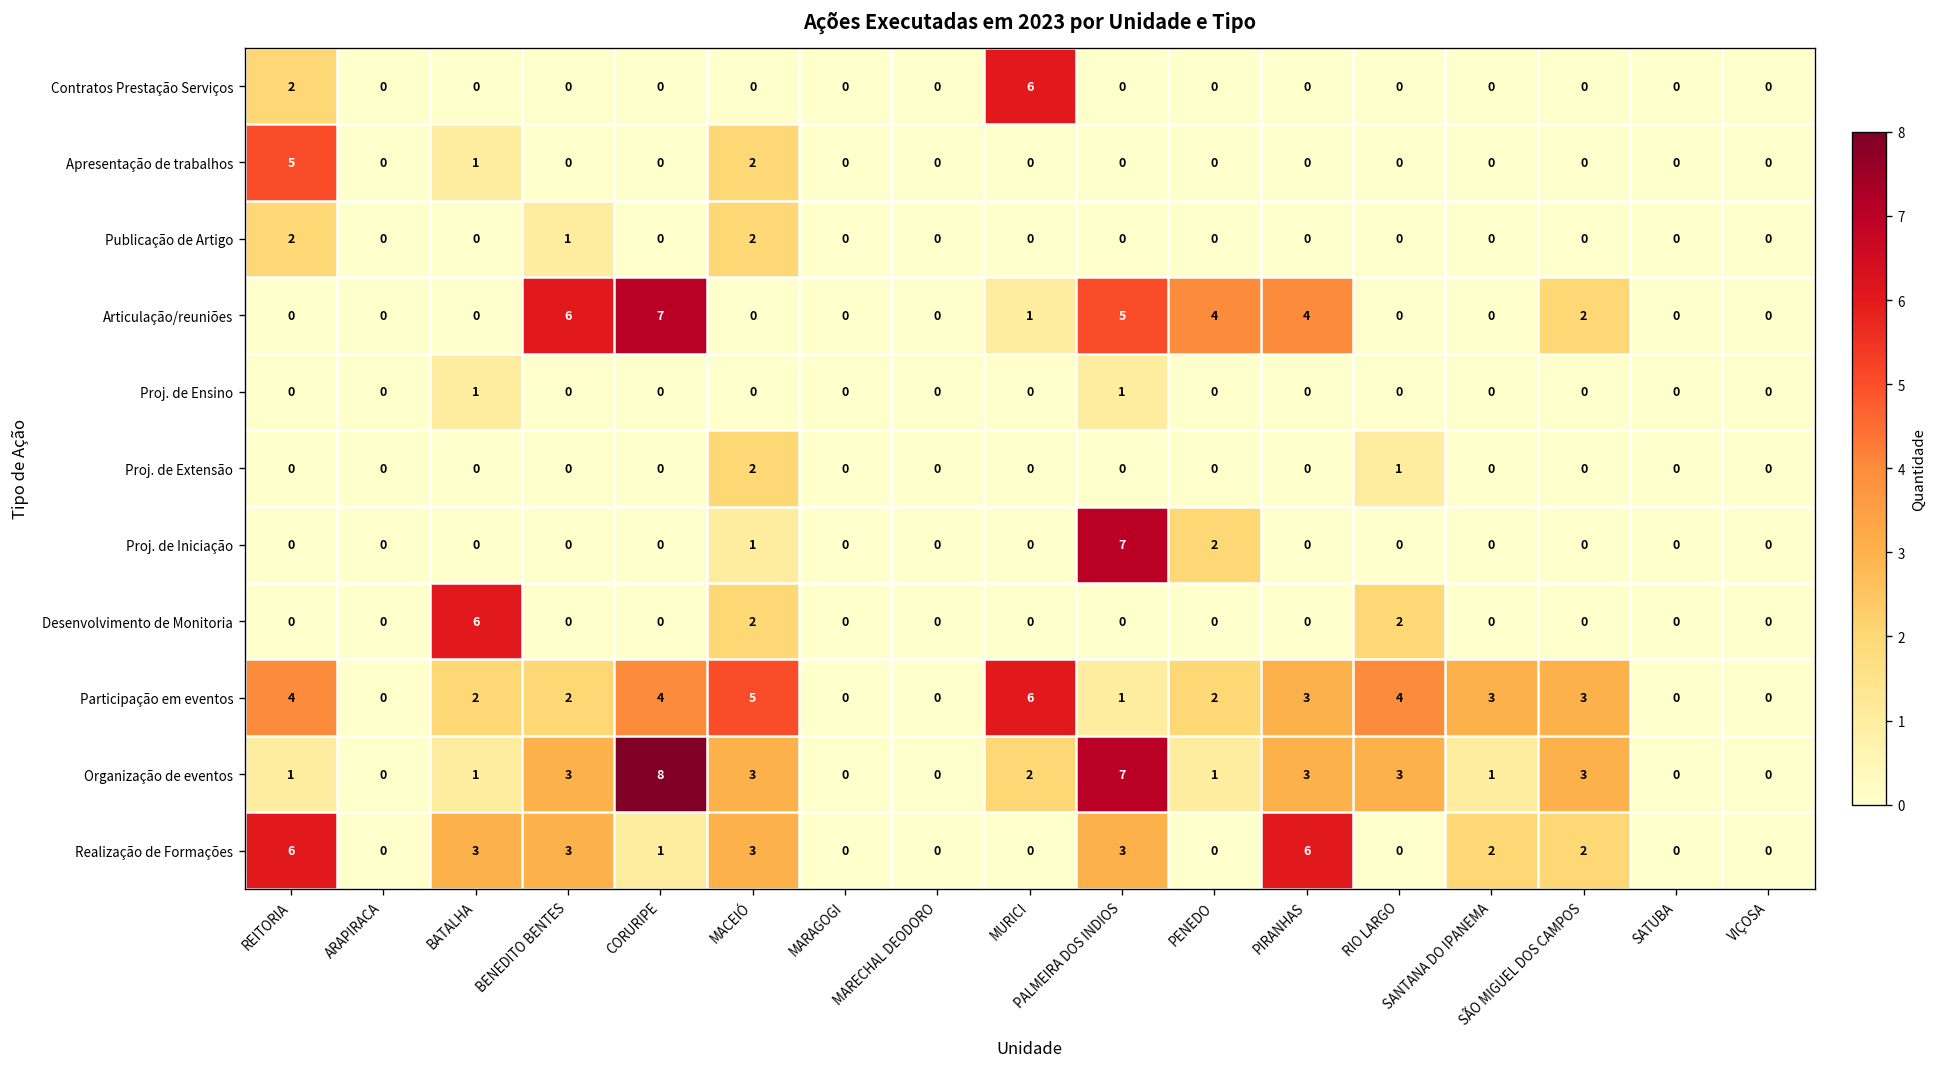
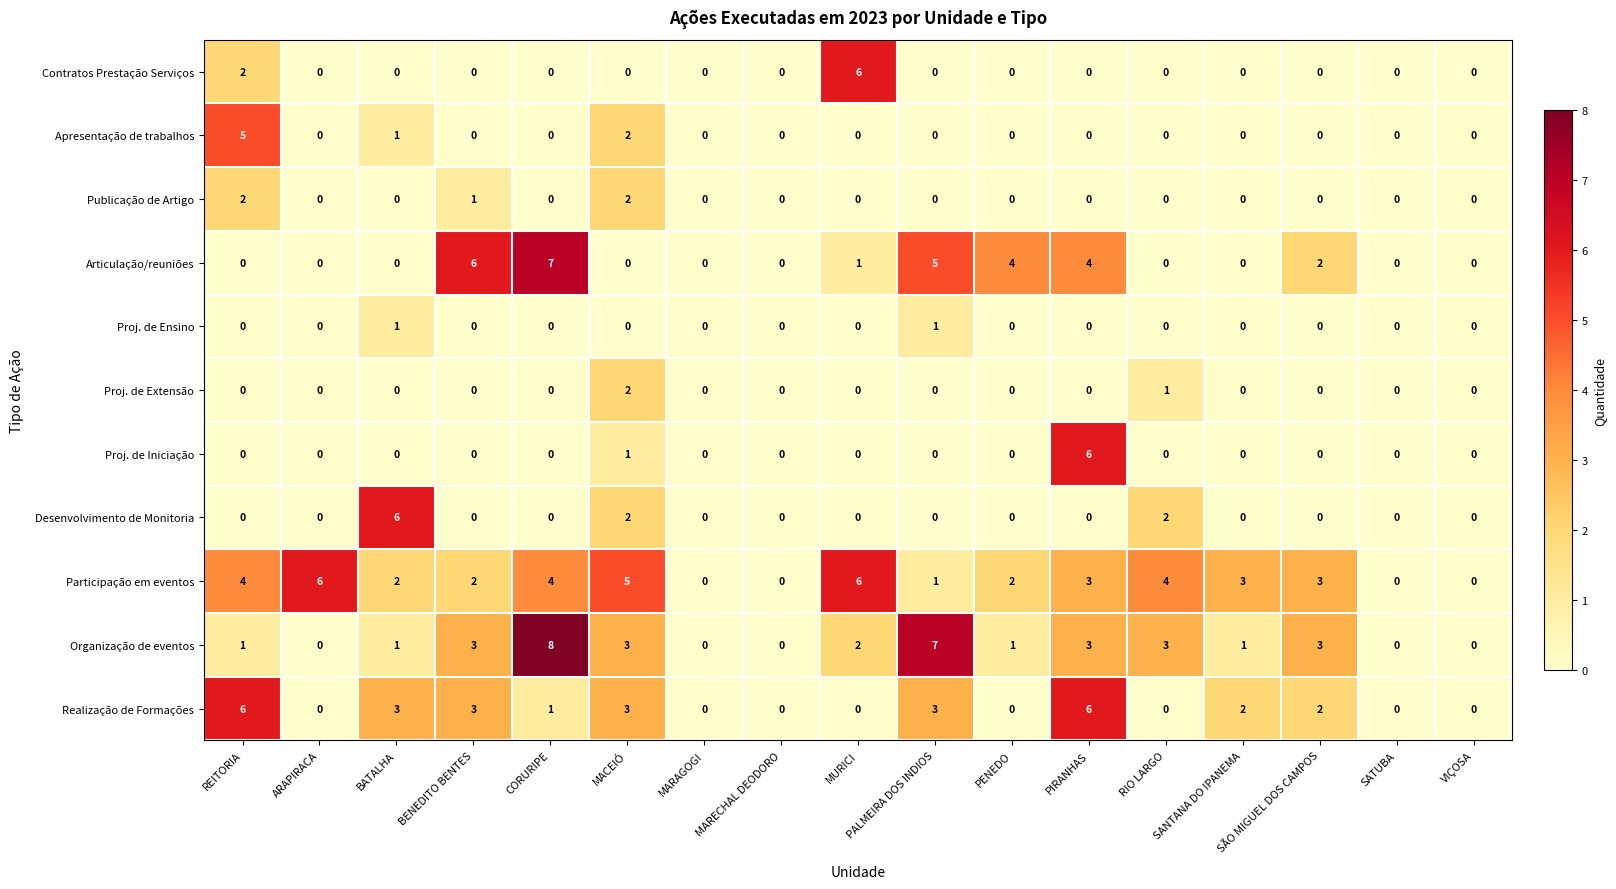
  {
    "Contratos Prestação Serviços": {
      "REITORIA": 2,
      "ARAPIRACA": 0,
      "BATALHA": 0,
      "BENEDITO BENTES": 0,
      "CORURIPE": 0,
      "MACEIÓ": 0,
      "MARAGOGI": 0,
      "MARECHAL DEODORO": 0,
      "MURICI": 6,
      "PALMEIRA DOS INDIOS": 0,
      "PENEDO": 0,
      "PIRANHAS": 0,
      "RIO LARGO": 0,
      "SANTANA DO IPANEMA": 0,
      "SÃO MIGUEL DOS CAMPOS": 0,
      "SATUBA": 0,
      "VIÇOSA": 0
    },
    "Apresentação de trabalhos": {
      "REITORIA": 5,
      "ARAPIRACA": 0,
      "BATALHA": 1,
      "BENEDITO BENTES": 0,
      "CORURIPE": 0,
      "MACEIÓ": 2,
      "MARAGOGI": 0,
      "MARECHAL DEODORO": 0,
      "MURICI": 0,
      "PALMEIRA DOS INDIOS": 0,
      "PENEDO": 0,
      "PIRANHAS": 0,
      "RIO LARGO": 0,
      "SANTANA DO IPANEMA": 0,
      "SÃO MIGUEL DOS CAMPOS": 0,
      "SATUBA": 0,
      "VIÇOSA": 0
    },
    "Publicação de Artigo": {
      "REITORIA": 2,
      "ARAPIRACA": 0,
      "BATALHA": 0,
      "BENEDITO BENTES": 1,
      "CORURIPE": 0,
      "MACEIÓ": 2,
      "MARAGOGI": 0,
      "MARECHAL DEODORO": 0,
      "MURICI": 0,
      "PALMEIRA DOS INDIOS": 0,
      "PENEDO": 0,
      "PIRANHAS": 0,
      "RIO LARGO": 0,
      "SANTANA DO IPANEMA": 0,
      "SÃO MIGUEL DOS CAMPOS": 0,
      "SATUBA": 0,
      "VIÇOSA": 0
    },
    "Articulação/reuniões": {
      "REITORIA": 0,
      "ARAPIRACA": 0,
      "BATALHA": 0,
      "BENEDITO BENTES": 6,
      "CORURIPE": 7,
      "MACEIÓ": 0,
      "MARAGOGI": 0,
      "MARECHAL DEODORO": 0,
      "MURICI": 1,
      "PALMEIRA DOS INDIOS": 5,
      "PENEDO": 4,
      "PIRANHAS": 4,
      "RIO LARGO": 0,
      "SANTANA DO IPANEMA": 0,
      "SÃO MIGUEL DOS CAMPOS": 2,
      "SATUBA": 0,
      "VIÇOSA": 0
    },
    "Proj. de Ensino": {
      "REITORIA": 0,
      "ARAPIRACA": 0,
      "BATALHA": 1,
      "BENEDITO BENTES": 0,
      "CORURIPE": 0,
      "MACEIÓ": 0,
      "MARAGOGI": 0,
      "MARECHAL DEODORO": 0,
      "MURICI": 0,
      "PALMEIRA DOS INDIOS": 1,
      "PENEDO": 0,
      "PIRANHAS": 0,
      "RIO LARGO": 0,
      "SANTANA DO IPANEMA": 0,
      "SÃO MIGUEL DOS CAMPOS": 0,
      "SATUBA": 0,
      "VIÇOSA": 0
    },
    "Proj. de Extensão": {
      "REITORIA": 0,
      "ARAPIRACA": 0,
      "BATALHA": 0,
      "BENEDITO BENTES": 0,
      "CORURIPE": 0,
      "MACEIÓ": 2,
      "MARAGOGI": 0,
      "MARECHAL DEODORO": 0,
      "MURICI": 0,
      "PALMEIRA DOS INDIOS": 0,
      "PENEDO": 0,
      "PIRANHAS": 0,
      "RIO LARGO": 1,
      "SANTANA DO IPANEMA": 0,
      "SÃO MIGUEL DOS CAMPOS": 0,
      "SATUBA": 0,
      "VIÇOSA": 0
    },
    "Proj. de Iniciação": {
      "REITORIA": 0,
      "ARAPIRACA": 0,
      "BATALHA": 0,
      "BENEDITO BENTES": 0,
      "CORURIPE": 0,
      "MACEIÓ": 1,
      "MARAGOGI": 0,
      "MARECHAL DEODORO": 0,
      "MURICI": 0,
-     "PALMEIRA DOS INDIOS": 7,
-     "PENEDO": 2,
-     "PIRANHAS": 0,
+     "PALMEIRA DOS INDIOS": 0,
+     "PENEDO": 0,
+     "PIRANHAS": 6,
      "RIO LARGO": 0,
      "SANTANA DO IPANEMA": 0,
      "SÃO MIGUEL DOS CAMPOS": 0,
      "SATUBA": 0,
      "VIÇOSA": 0
    },
    "Desenvolvimento de Monitoria": {
      "REITORIA": 0,
      "ARAPIRACA": 0,
      "BATALHA": 6,
      "BENEDITO BENTES": 0,
      "CORURIPE": 0,
      "MACEIÓ": 2,
      "MARAGOGI": 0,
      "MARECHAL DEODORO": 0,
      "MURICI": 0,
      "PALMEIRA DOS INDIOS": 0,
      "PENEDO": 0,
      "PIRANHAS": 0,
      "RIO LARGO": 2,
      "SANTANA DO IPANEMA": 0,
      "SÃO MIGUEL DOS CAMPOS": 0,
      "SATUBA": 0,
      "VIÇOSA": 0
    },
    "Participação em eventos": {
      "REITORIA": 4,
-     "ARAPIRACA": 0,
+     "ARAPIRACA": 6,
      "BATALHA": 2,
      "BENEDITO BENTES": 2,
      "CORURIPE": 4,
      "MACEIÓ": 5,
      "MARAGOGI": 0,
      "MARECHAL DEODORO": 0,
      "MURICI": 6,
      "PALMEIRA DOS INDIOS": 1,
      "PENEDO": 2,
      "PIRANHAS": 3,
      "RIO LARGO": 4,
      "SANTANA DO IPANEMA": 3,
      "SÃO MIGUEL DOS CAMPOS": 3,
      "SATUBA": 0,
      "VIÇOSA": 0
    },
    "Organização de eventos": {
      "REITORIA": 1,
      "ARAPIRACA": 0,
      "BATALHA": 1,
      "BENEDITO BENTES": 3,
      "CORURIPE": 8,
      "MACEIÓ": 3,
      "MARAGOGI": 0,
      "MARECHAL DEODORO": 0,
      "MURICI": 2,
      "PALMEIRA DOS INDIOS": 7,
      "PENEDO": 1,
      "PIRANHAS": 3,
      "RIO LARGO": 3,
      "SANTANA DO IPANEMA": 1,
      "SÃO MIGUEL DOS CAMPOS": 3,
      "SATUBA": 0,
      "VIÇOSA": 0
    },
    "Realização de Formações": {
      "REITORIA": 6,
      "ARAPIRACA": 0,
      "BATALHA": 3,
      "BENEDITO BENTES": 3,
      "CORURIPE": 1,
      "MACEIÓ": 3,
      "MARAGOGI": 0,
      "MARECHAL DEODORO": 0,
      "MURICI": 0,
      "PALMEIRA DOS INDIOS": 3,
      "PENEDO": 0,
      "PIRANHAS": 6,
      "RIO LARGO": 0,
      "SANTANA DO IPANEMA": 2,
      "SÃO MIGUEL DOS CAMPOS": 2,
      "SATUBA": 0,
      "VIÇOSA": 0
    }
  }
